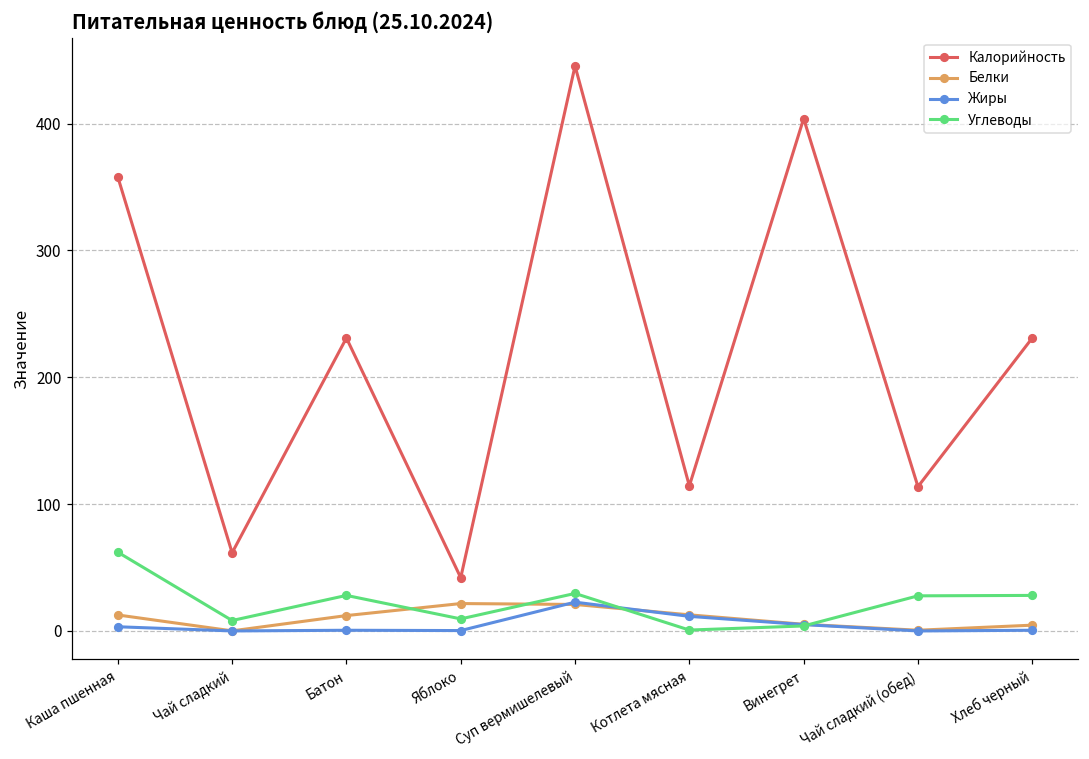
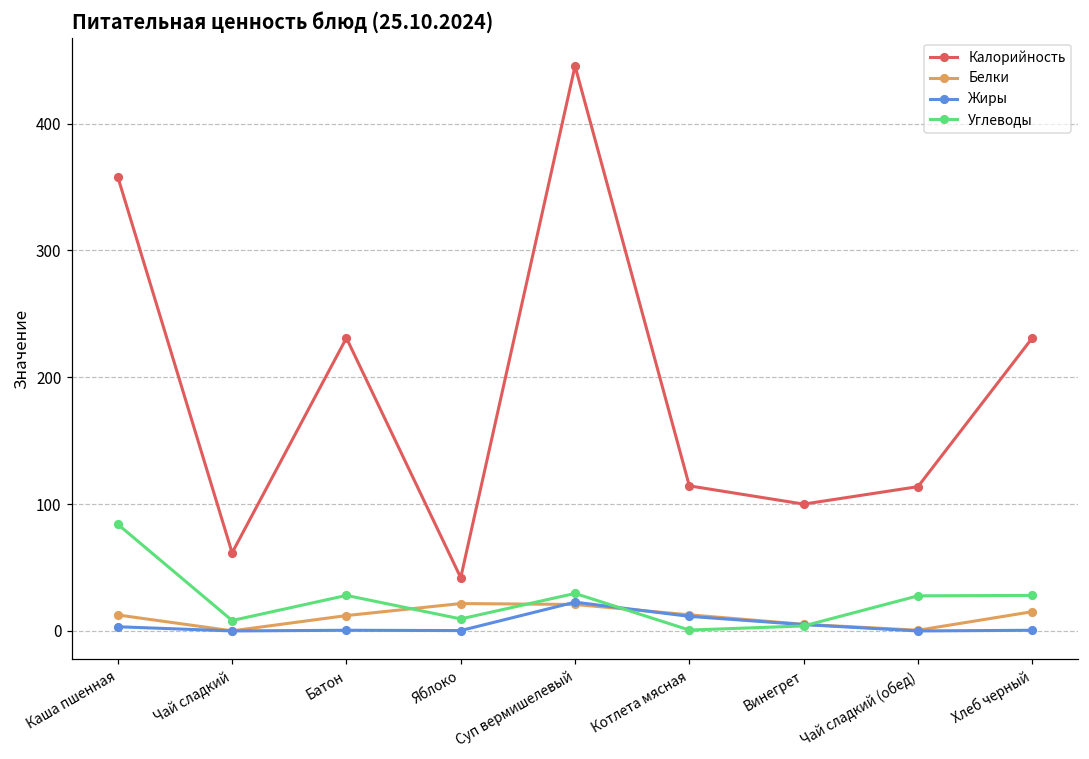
  {
    "Калорийность": {
      "Каша пшенная": 358,
      "Чай сладкий": 62,
      "Батон": 231,
      "Яблоко": 42,
      "Суп вермишелевый": 445,
      "Котлета мясная": 114,
-     "Винегрет": 404,
+     "Винегрет": 100,
      "Чай сладкий (обед)": 114,
      "Хлеб черный": 231
    },
    "Белки": {
      "Каша пшенная": 13,
      "Батон": 12,
      "Яблоко": 22,
-     "Хлеб черный": 5
+     "Хлеб черный": 15
    },
    "Жиры": {
      "Каша пшенная": 3,
      "Батон": 1,
      "Яблоко": 0,
      "Хлеб черный": 1
    },
    "Углеводы": {
-     "Каша пшенная": 62,
+     "Каша пшенная": 84,
      "Чай сладкий": 8,
      "Батон": 28,
      "Яблоко": 10,
      "Суп вермишелевый": 30,
      "Котлета мясная": 1,
      "Чай сладкий (обед)": 28,
      "Хлеб черный": 28
    }
  }
